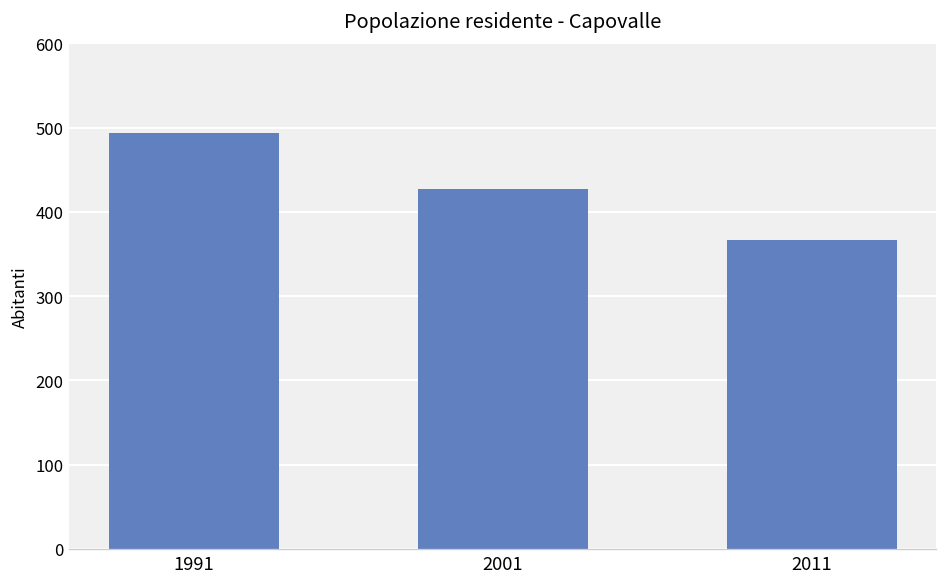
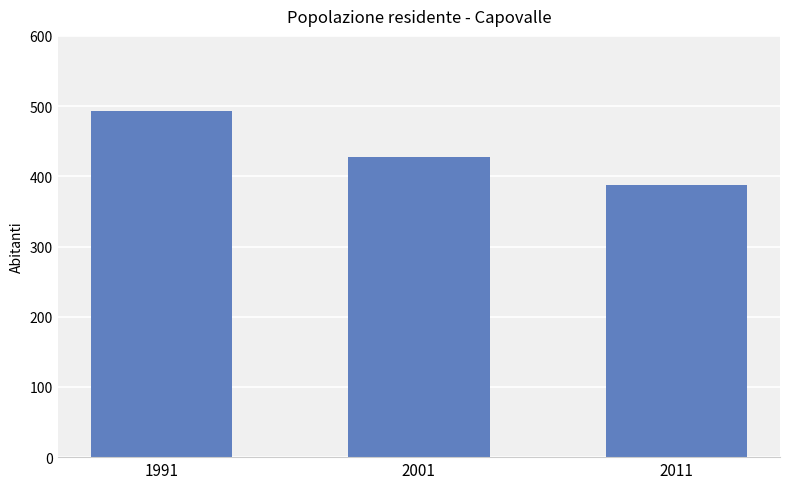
  {
    "1991": 490,
    "2001": 430,
-   "2011": 370
+   "2011": 390
  }
